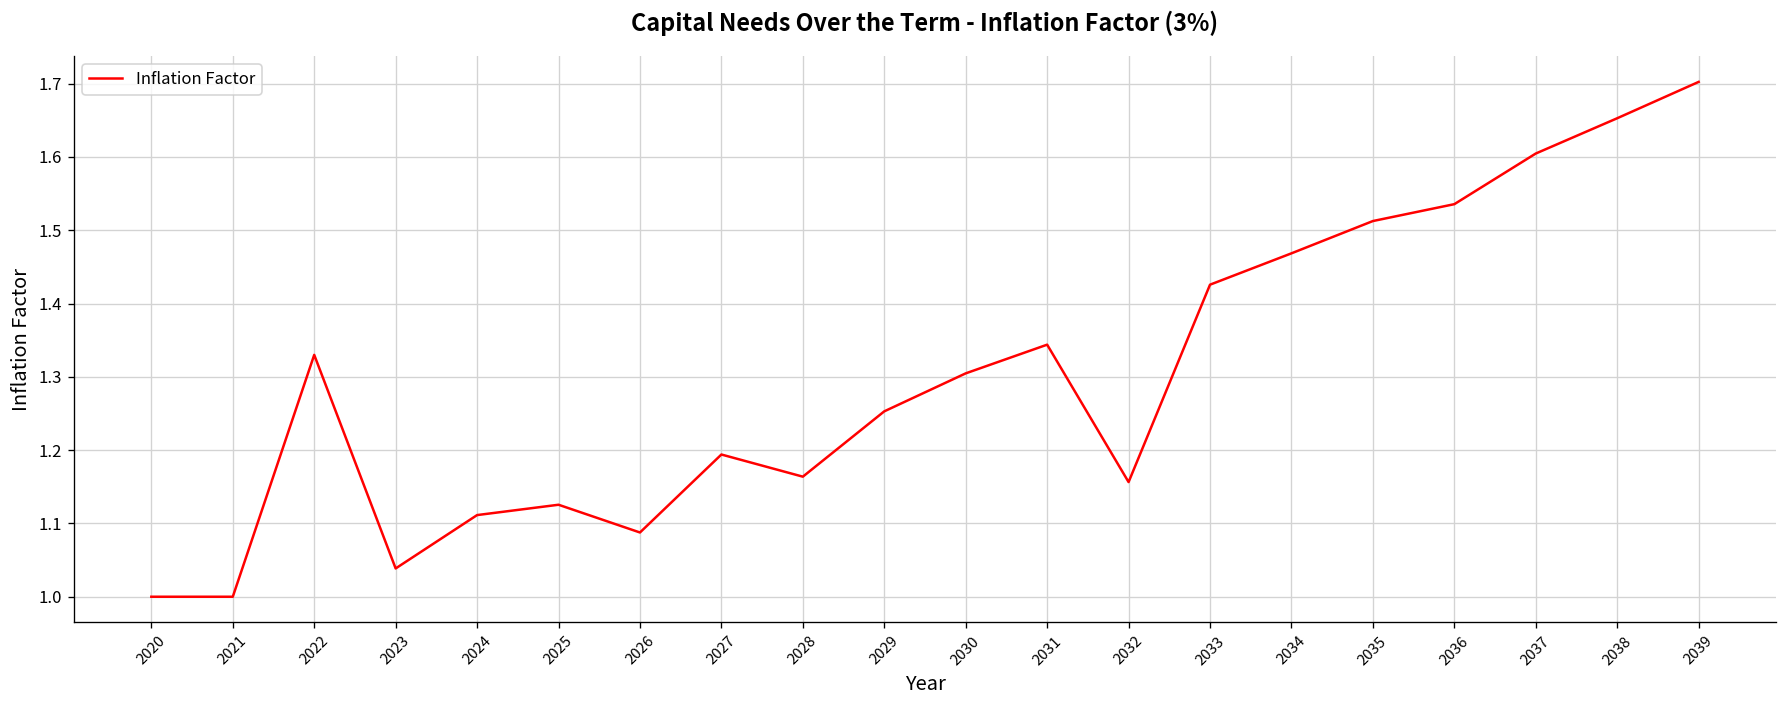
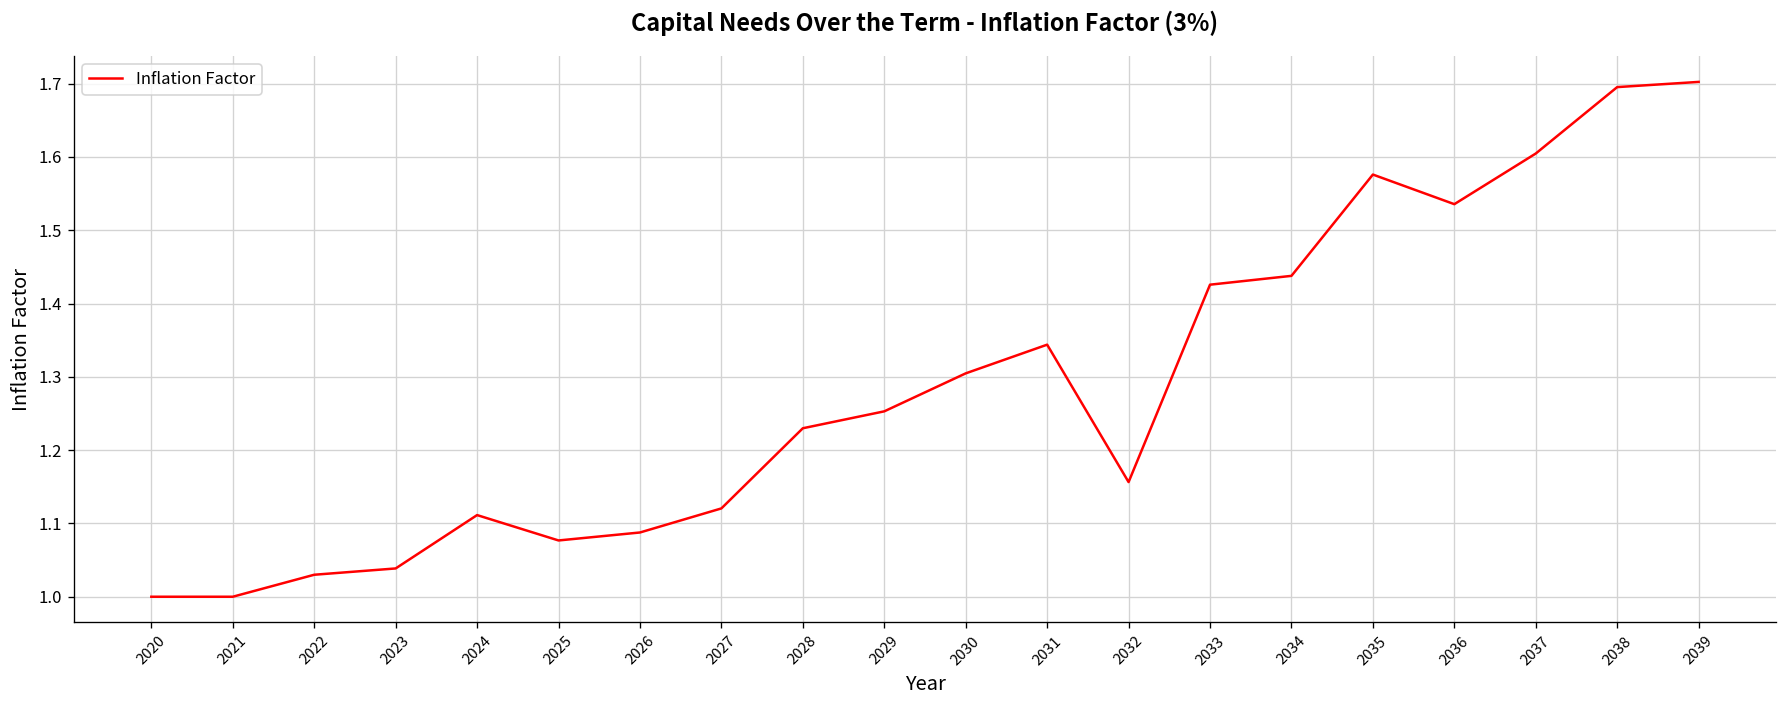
  {
    "2020": 1.00,
    "2021": 1.00,
-   "2022": 1.33,
+   "2022": 1.03,
    "2023": 1.04,
    "2024": 1.11,
-   "2025": 1.13,
+   "2025": 1.08,
    "2026": 1.09,
-   "2027": 1.19,
-   "2028": 1.16,
+   "2027": 1.12,
+   "2028": 1.23,
    "2029": 1.25,
    "2030": 1.30,
    "2031": 1.34,
    "2032": 1.16,
    "2033": 1.43,
-   "2034": 1.47,
-   "2035": 1.51,
+   "2034": 1.44,
+   "2035": 1.58,
    "2036": 1.54,
    "2037": 1.60,
-   "2038": 1.65,
+   "2038": 1.70,
    "2039": 1.70
  }
